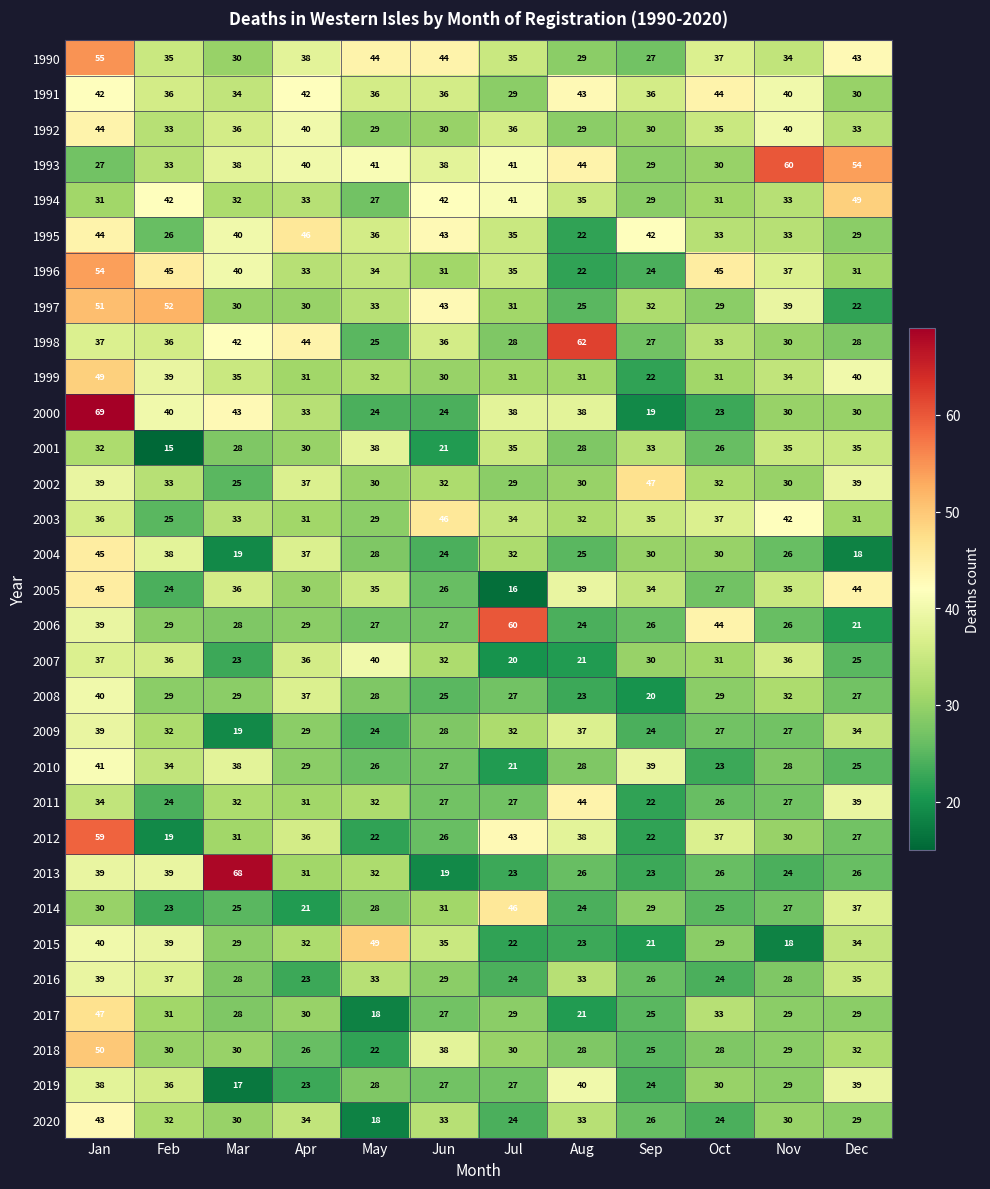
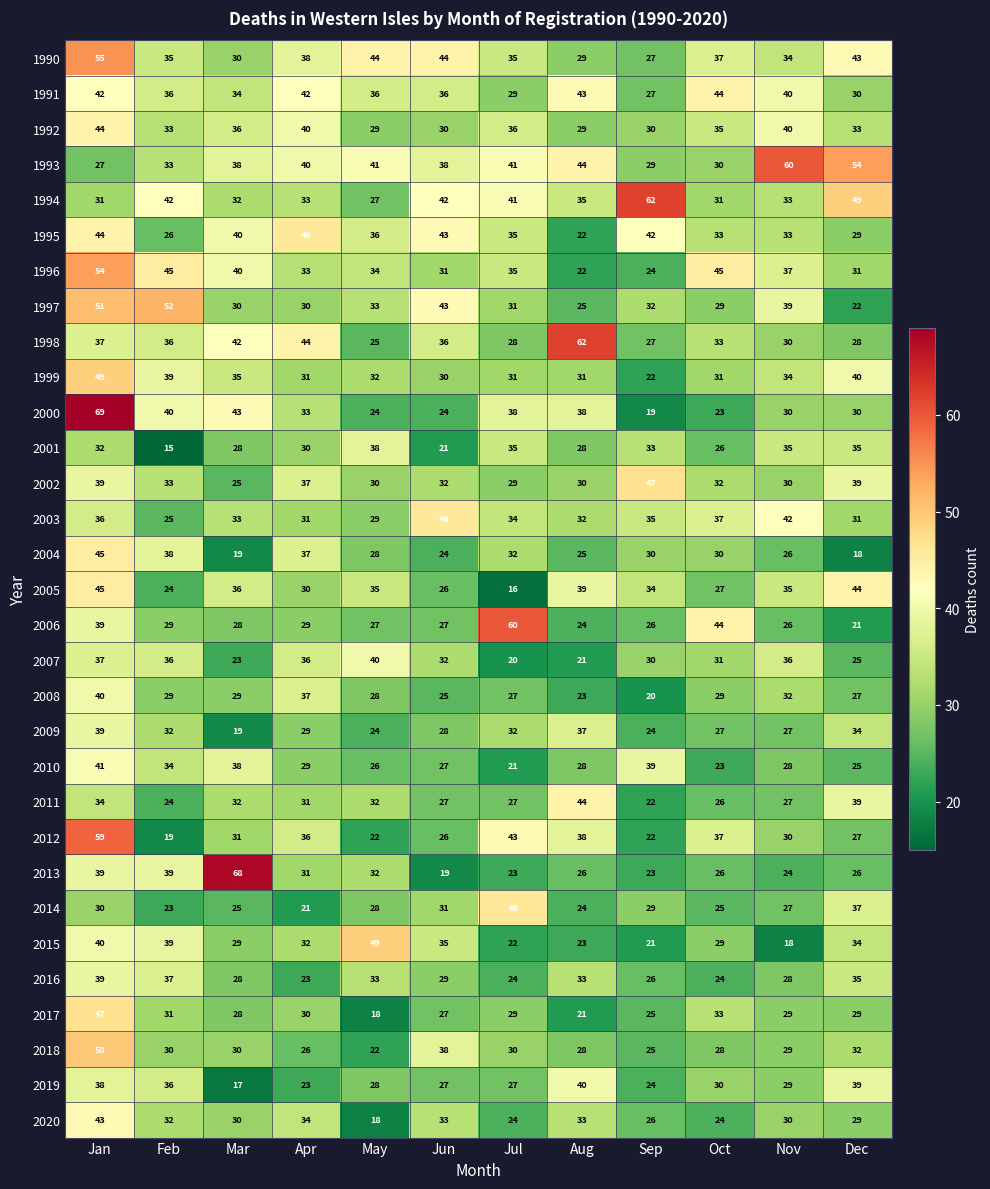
  {
    "1991": {
      "Jan": 42,
      "Feb": 36,
      "Mar": 34,
      "Apr": 42,
      "May": 36,
      "Jun": 36,
      "Jul": 29,
      "Aug": 43,
-     "Sep": 36,
+     "Sep": 27,
      "Oct": 44,
      "Nov": 40,
      "Dec": 30
    },
    "1994": {
      "Jan": 31,
      "Feb": 42,
      "Mar": 32,
      "Apr": 33,
      "May": 27,
      "Jun": 42,
      "Jul": 41,
      "Aug": 35,
-     "Sep": 29,
+     "Sep": 62,
      "Oct": 31,
      "Nov": 33,
      "Dec": 49
    }
  }
